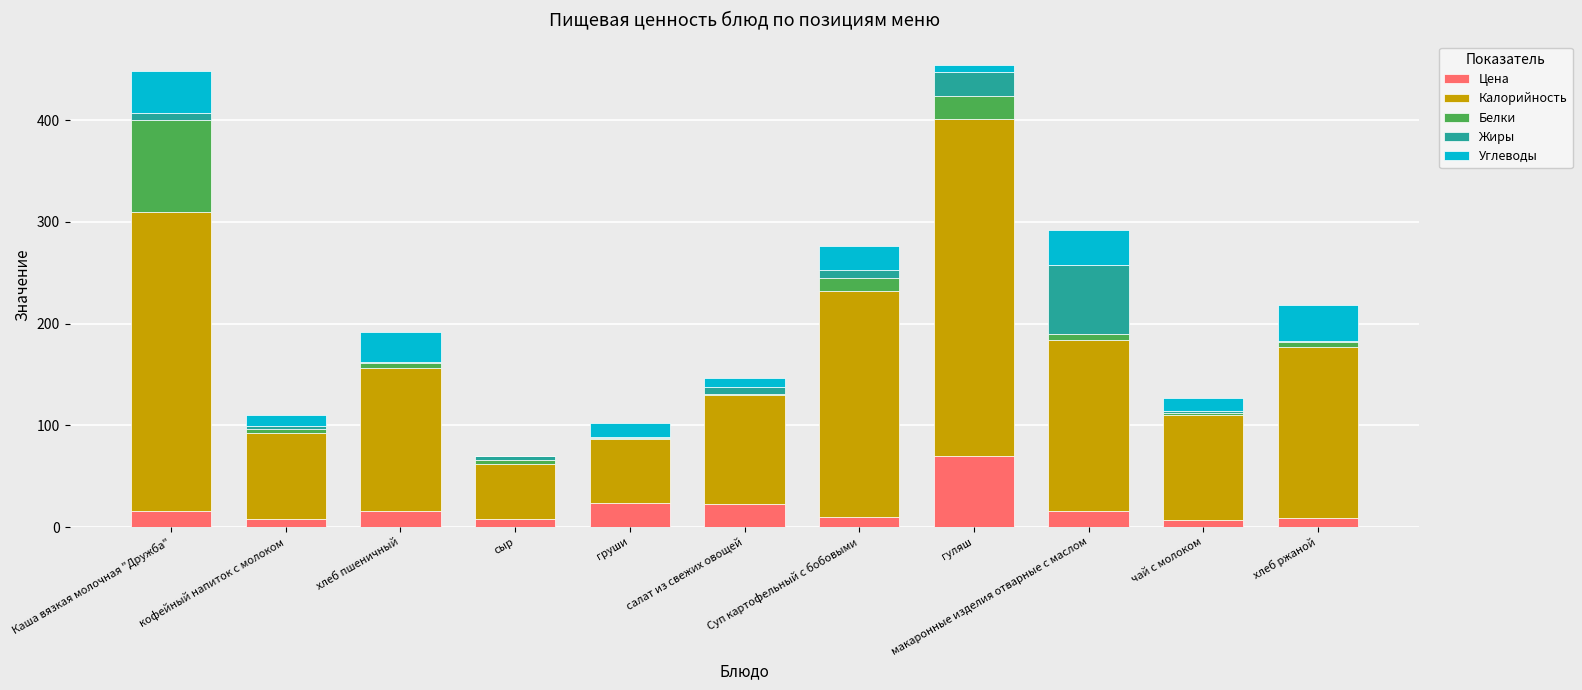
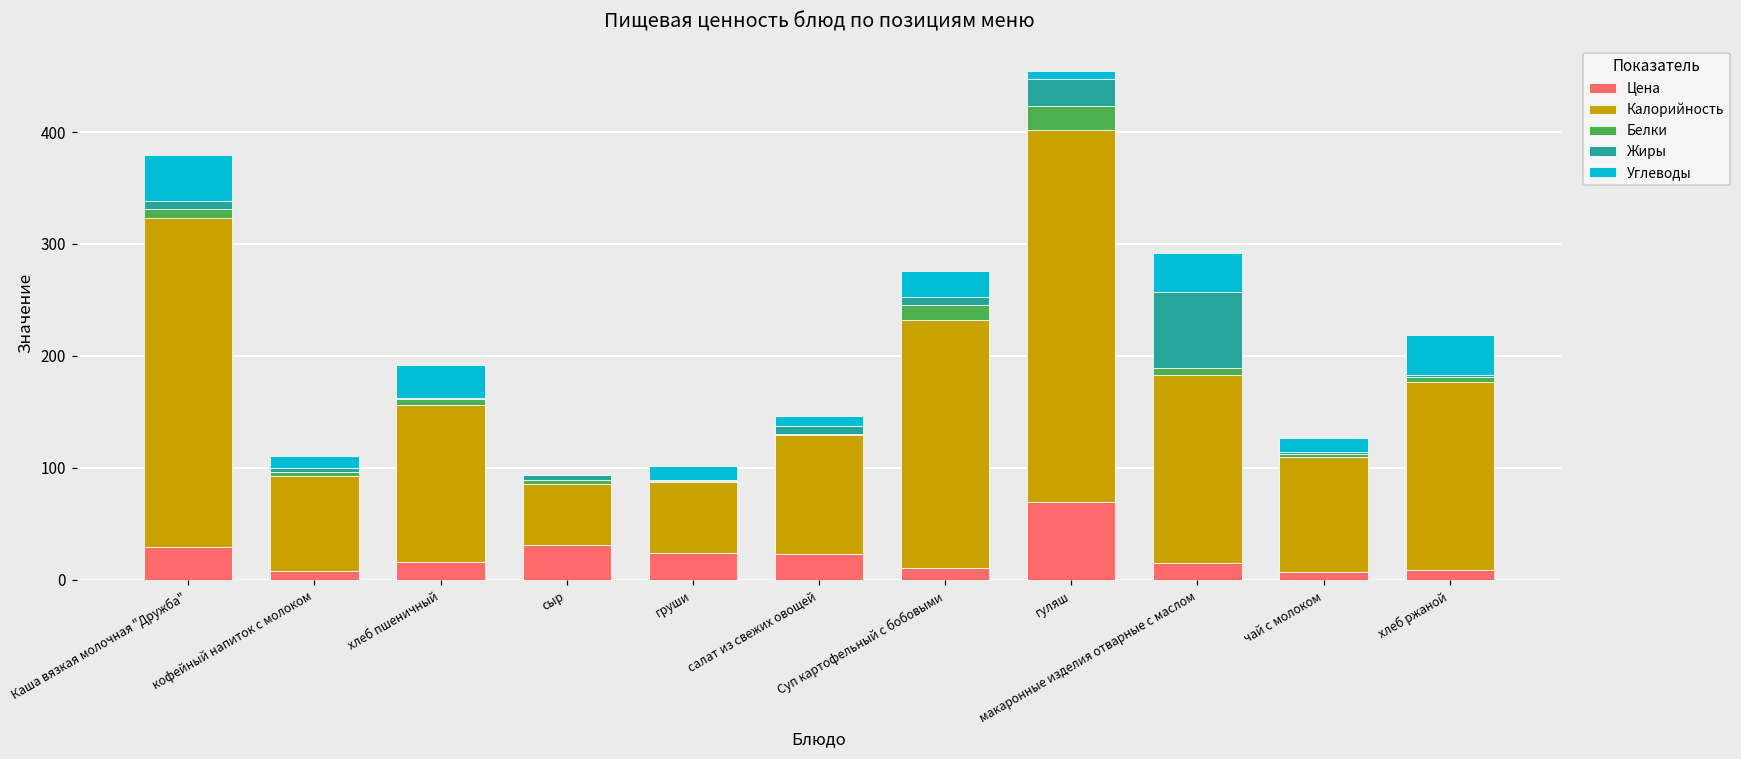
  {
    "Цена": {
-     "Каша вязкая молочная \"Дружба\"": 15,
+     "Каша вязкая молочная \"Дружба\"": 30,
      "кофейный напиток с молоком": 7,
      "хлеб пшеничный": 16,
-     "сыр": 8,
+     "сыр": 31,
      "груши": 24,
      "салат из свежих овощей": 23,
      "Суп картофельный с бобовыми": 10,
      "гуляш": 69,
      "макаронные изделия отварные с маслом": 15,
      "чай с молоком": 7,
      "хлеб ржаной": 9
    },
    "Калорийность": {
      "Каша вязкая молочная \"Дружба\"": 294,
      "кофейный напиток с молоком": 85,
      "хлеб пшеничный": 141,
      "сыр": 54,
      "груши": 63,
      "салат из свежих овощей": 107,
      "Суп картофельный с бобовыми": 222,
      "гуляш": 332,
      "макаронные изделия отварные с маслом": 168,
      "чай с молоком": 103,
      "хлеб ржаной": 168
    },
    "Белки": {
-     "Каша вязкая молочная \"Дружба\"": 91,
+     "Каша вязкая молочная \"Дружба\"": 8,
      "кофейный напиток с молоком": 4,
      "хлеб пшеничный": 5,
      "сыр": 4,
      "Суп картофельный с бобовыми": 13,
      "гуляш": 22,
      "макаронные изделия отварные с маслом": 6,
      "хлеб ржаной": 5
    },
    "Жиры": {
      "Каша вязкая молочная \"Дружба\"": 7,
      "кофейный напиток с молоком": 3,
      "сыр": 4,
      "салат из свежих овощей": 7,
      "Суп картофельный с бобовыми": 8,
      "гуляш": 24,
      "макаронные изделия отварные с маслом": 68
    },
    "Углеводы": {
      "Каша вязкая молочная \"Дружба\"": 41,
      "кофейный напиток с молоком": 11,
      "хлеб пшеничный": 29,
      "сыр": 0,
      "груши": 13,
      "салат из свежих овощей": 9,
      "Суп картофельный с бобовыми": 23,
      "гуляш": 7,
      "макаронные изделия отварные с маслом": 35,
      "чай с молоком": 13,
      "хлеб ржаной": 36
    }
  }
